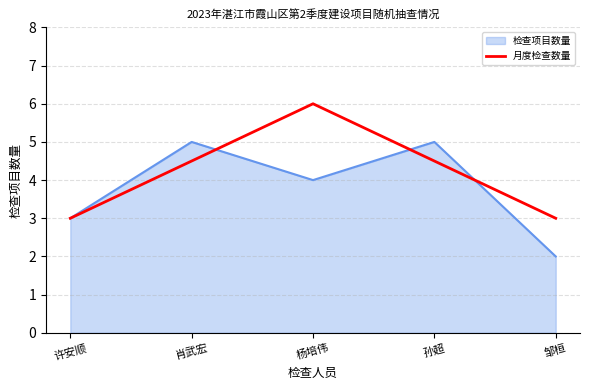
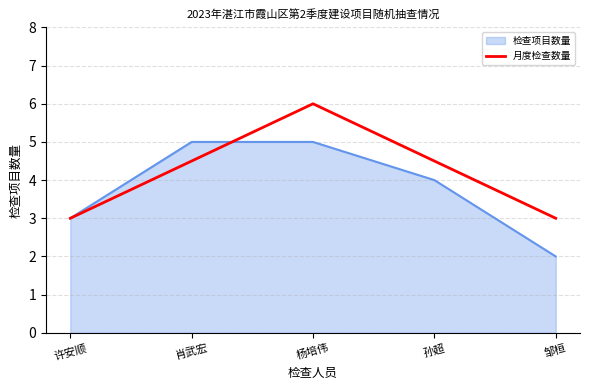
  {
    "检查项目数量": {
      "肖武宏": 5,
-     "杨培伟": 4,
-     "孙超": 5,
+     "杨培伟": 5,
+     "孙超": 4,
      "邹桓": 2
    },
    "月度检查数量": {
      "肖武宏": 4.5,
      "杨培伟": 6,
      "孙超": 4.5,
      "邹桓": 3
    }
  }
